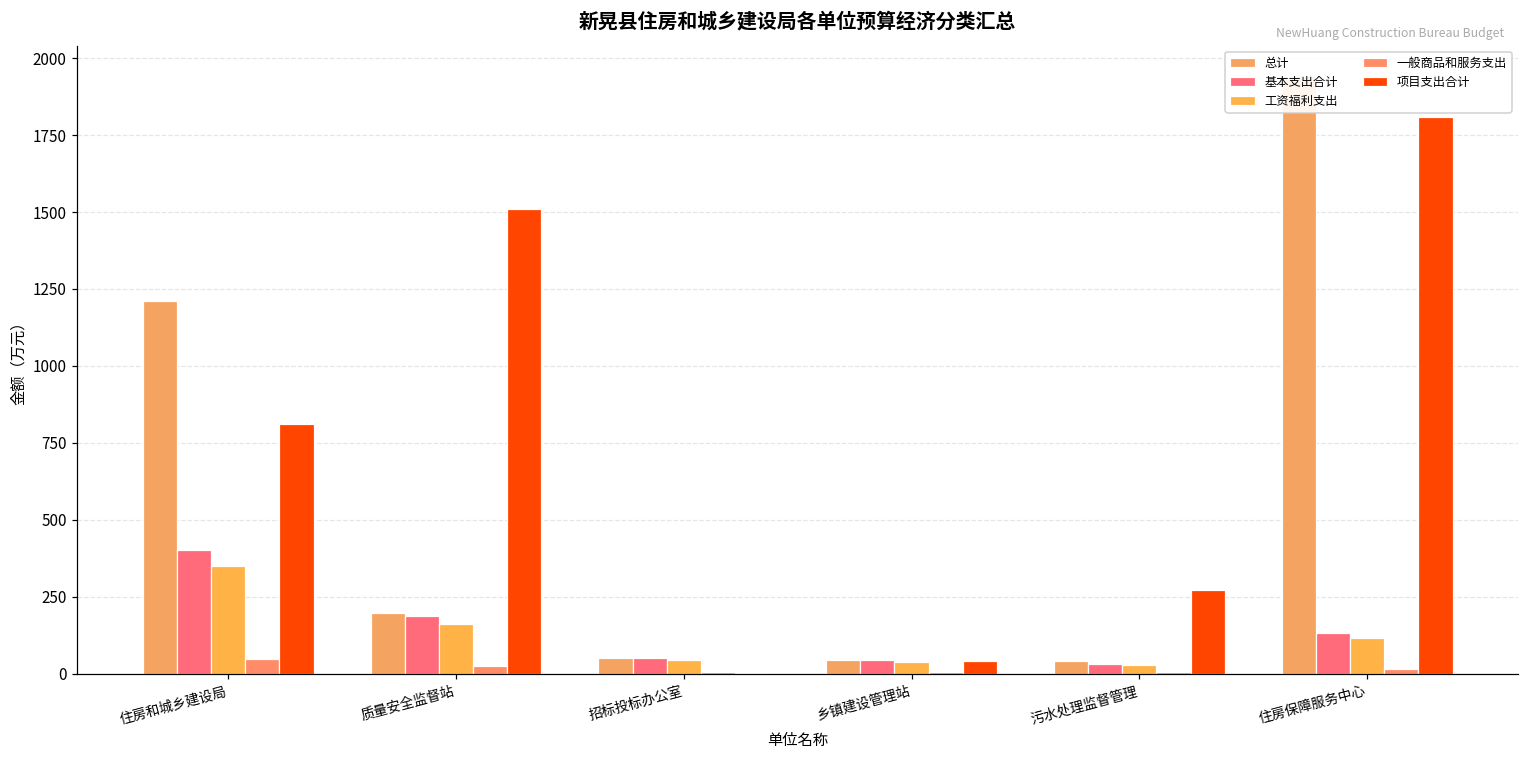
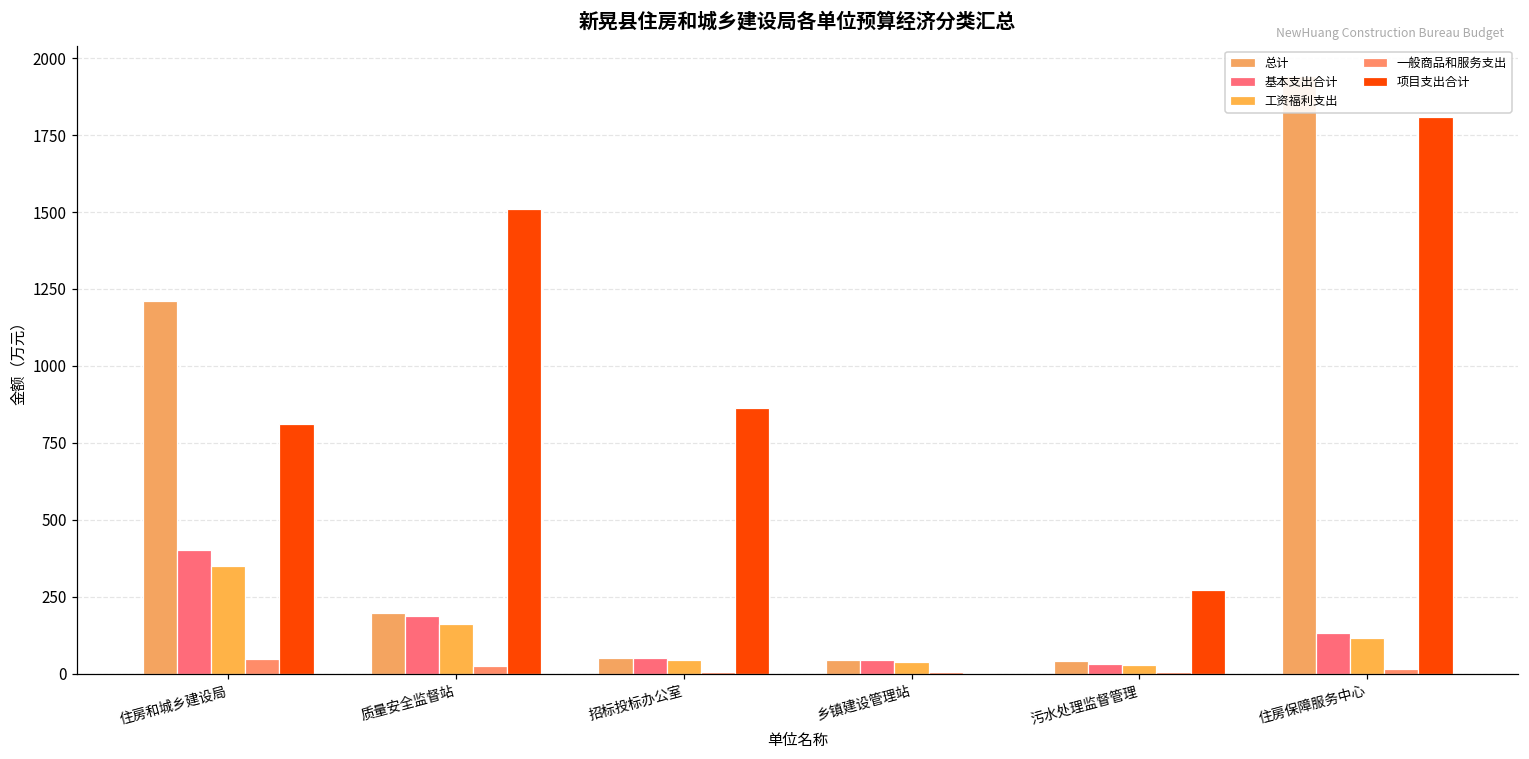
  {
    "项目支出合计": {
      "住房和城乡建设局": 810,
      "质量安全监督站": 1510,
-     "招标投标办公室": 0,
-     "乡镇建设管理站": 40,
+     "招标投标办公室": 860,
+     "乡镇建设管理站": 0,
      "污水处理监督管理": 270,
      "住房保障服务中心": 1810
    }
  }
